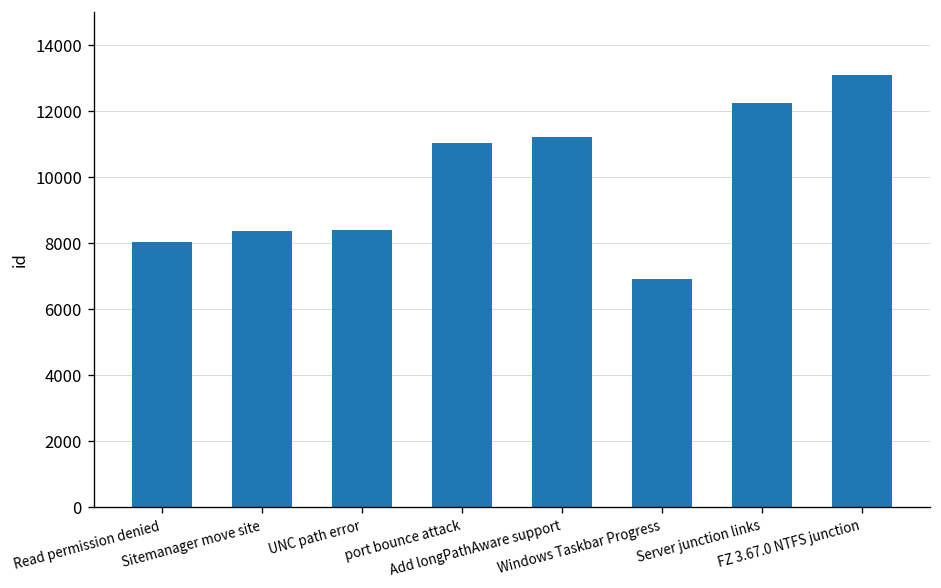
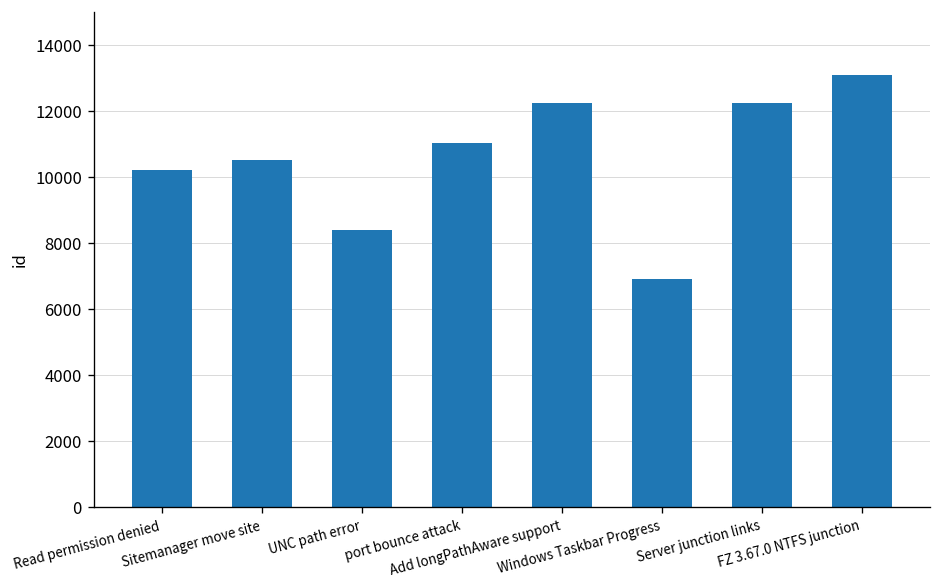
  {
-   "Read permission denied": 8000,
-   "Sitemanager move site": 8400,
+   "Read permission denied": 10200,
+   "Sitemanager move site": 10500,
    "UNC path error": 8400,
    "port bounce attack": 11000,
-   "Add longPathAware support": 11200,
+   "Add longPathAware support": 12200,
    "Windows Taskbar Progress": 6900,
    "Server junction links": 12200,
    "FZ 3.67.0 NTFS junction": 13100
  }
